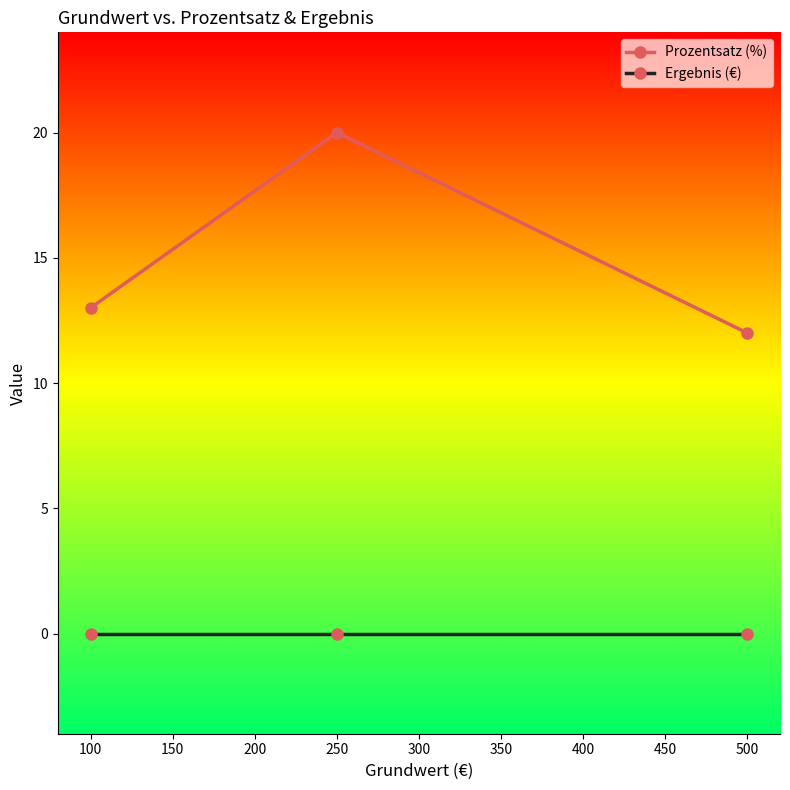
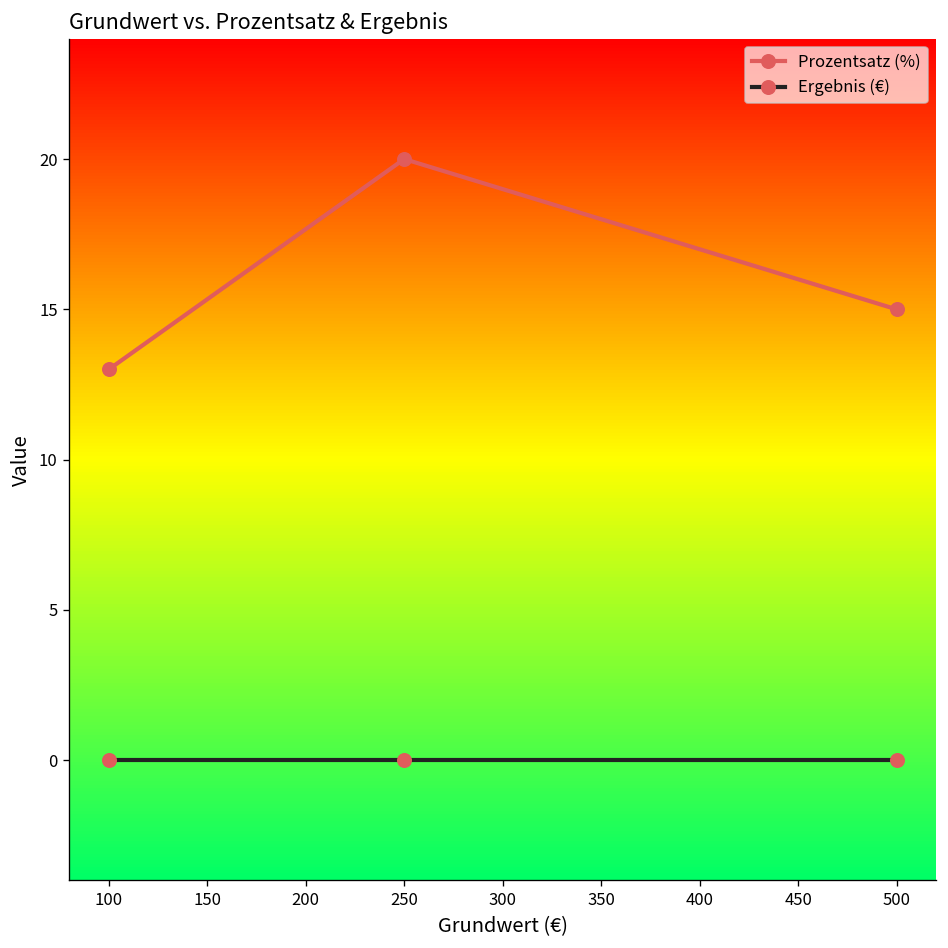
  {
    "Prozentsatz (%)": {
      "100": 13,
      "250": 20,
-     "500": 12
+     "500": 15
    },
    "Ergebnis (€)": {
      "100": 0,
      "250": 0,
      "500": 0
    }
  }
